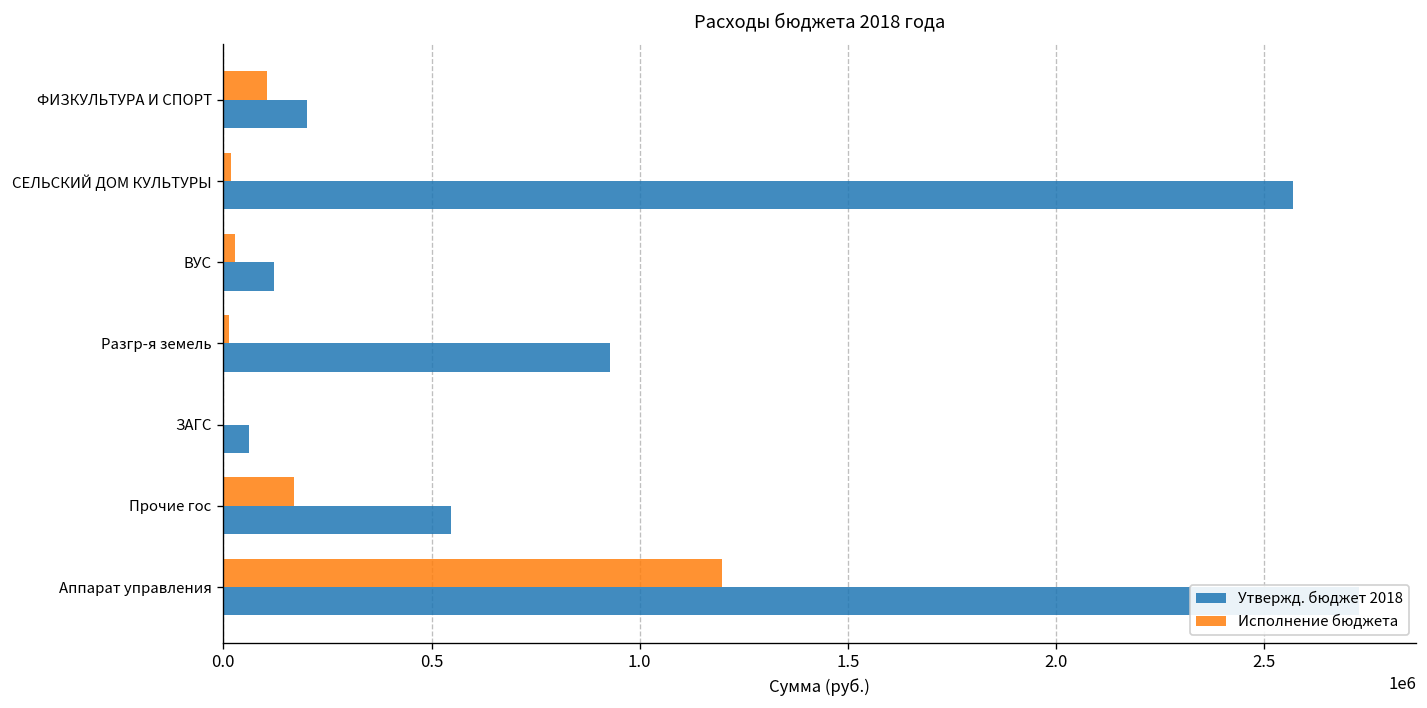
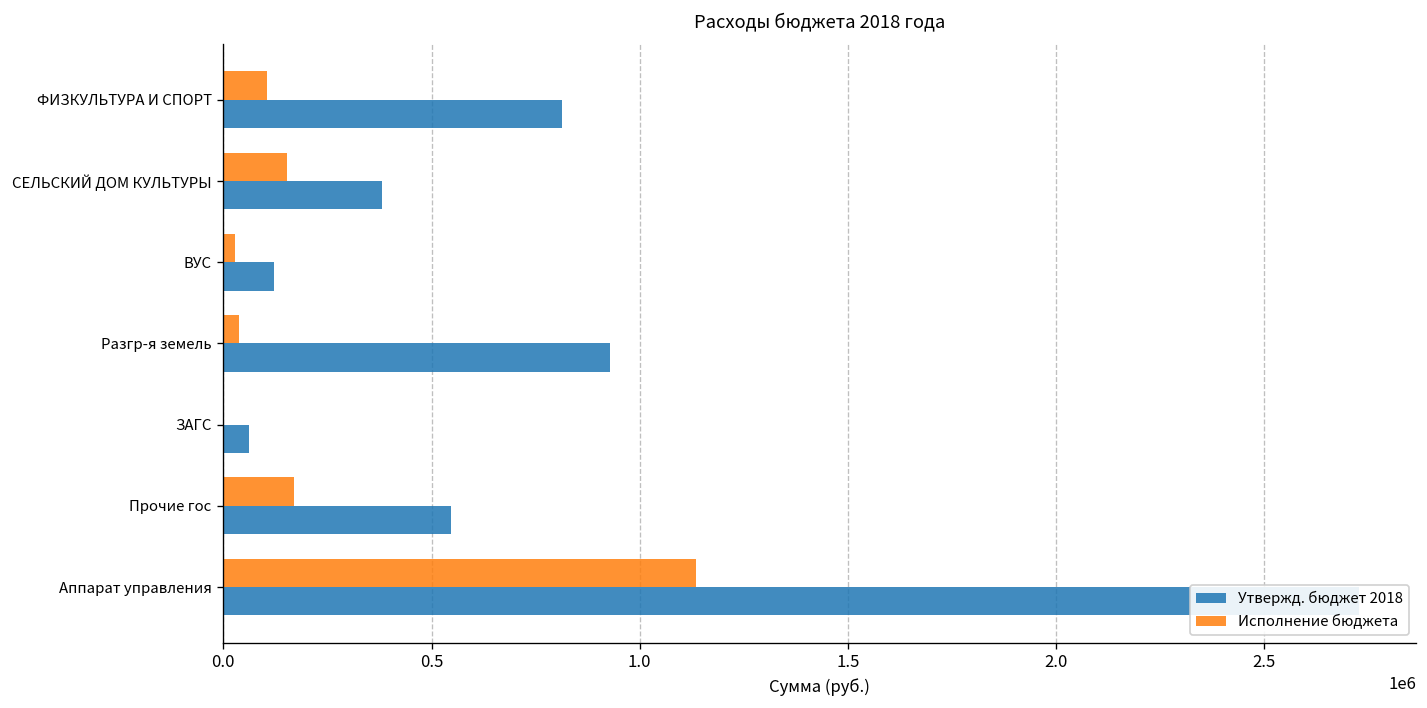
  {
    "Утвержд. бюджет 2018": {
-     "ФИЗКУЛЬТУРА И СПОРТ": 200000,
-     "СЕЛЬСКИЙ ДОМ КУЛЬТУРЫ": 2570000,
+     "ФИЗКУЛЬТУРА И СПОРТ": 810000,
+     "СЕЛЬСКИЙ ДОМ КУЛЬТУРЫ": 380000,
      "ВУС": 120000,
      "Разгр-я земель": 930000,
      "ЗАГС": 60000,
      "Прочие гос": 550000
    },
    "Исполнение бюджета": {
      "ФИЗКУЛЬТУРА И СПОРТ": 100000,
-     "СЕЛЬСКИЙ ДОМ КУЛЬТУРЫ": 20000,
+     "СЕЛЬСКИЙ ДОМ КУЛЬТУРЫ": 150000,
      "ВУС": 30000,
-     "Разгр-я земель": 10000,
+     "Разгр-я земель": 40000,
      "Прочие гос": 170000,
-     "Аппарат управления": 1200000
+     "Аппарат управления": 1130000
    }
  }
